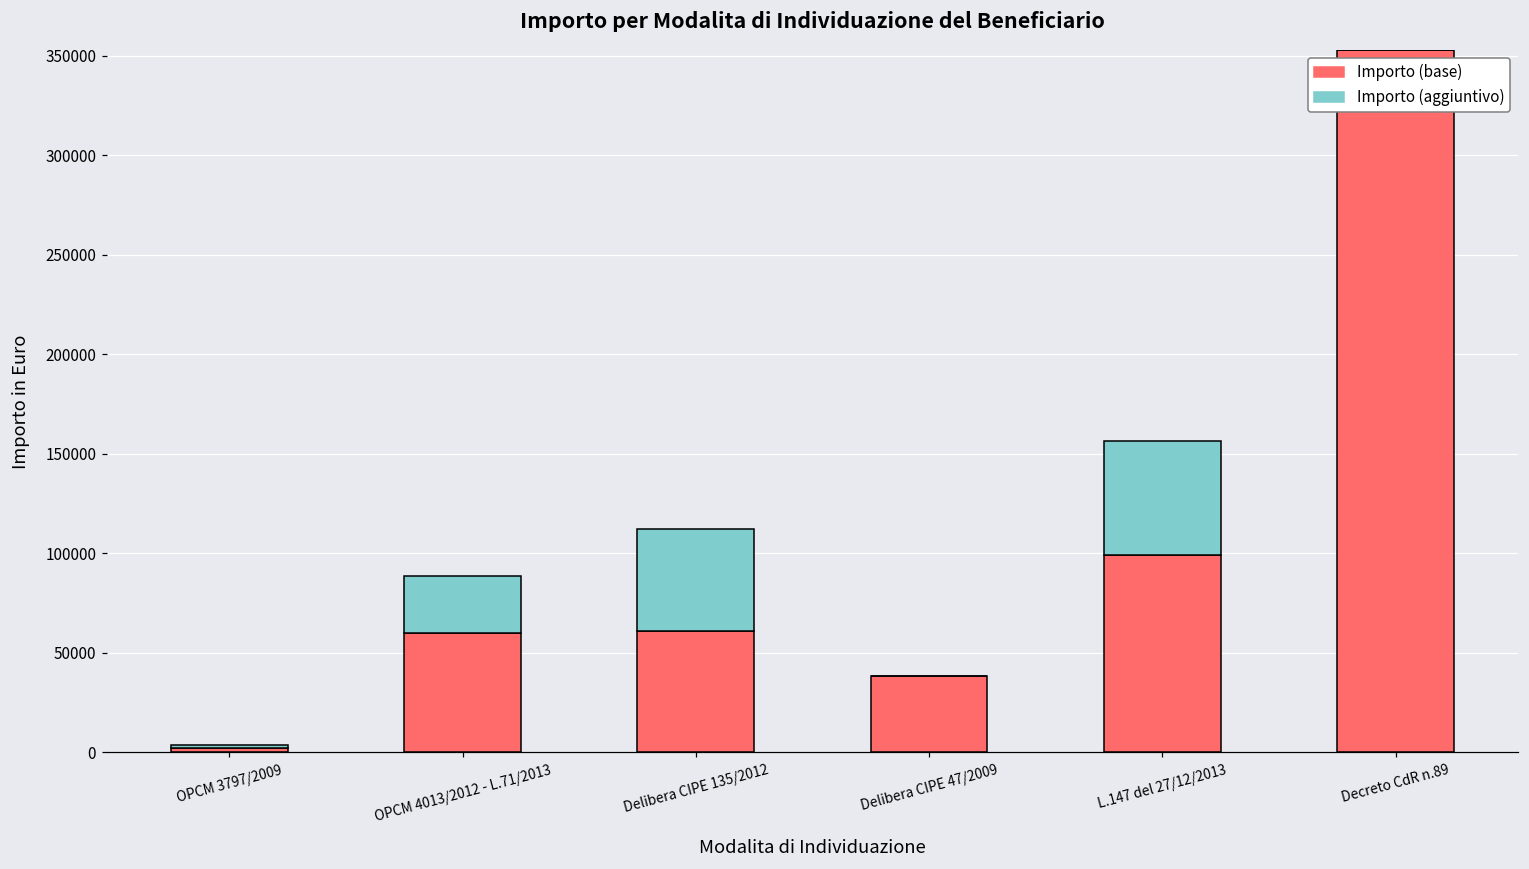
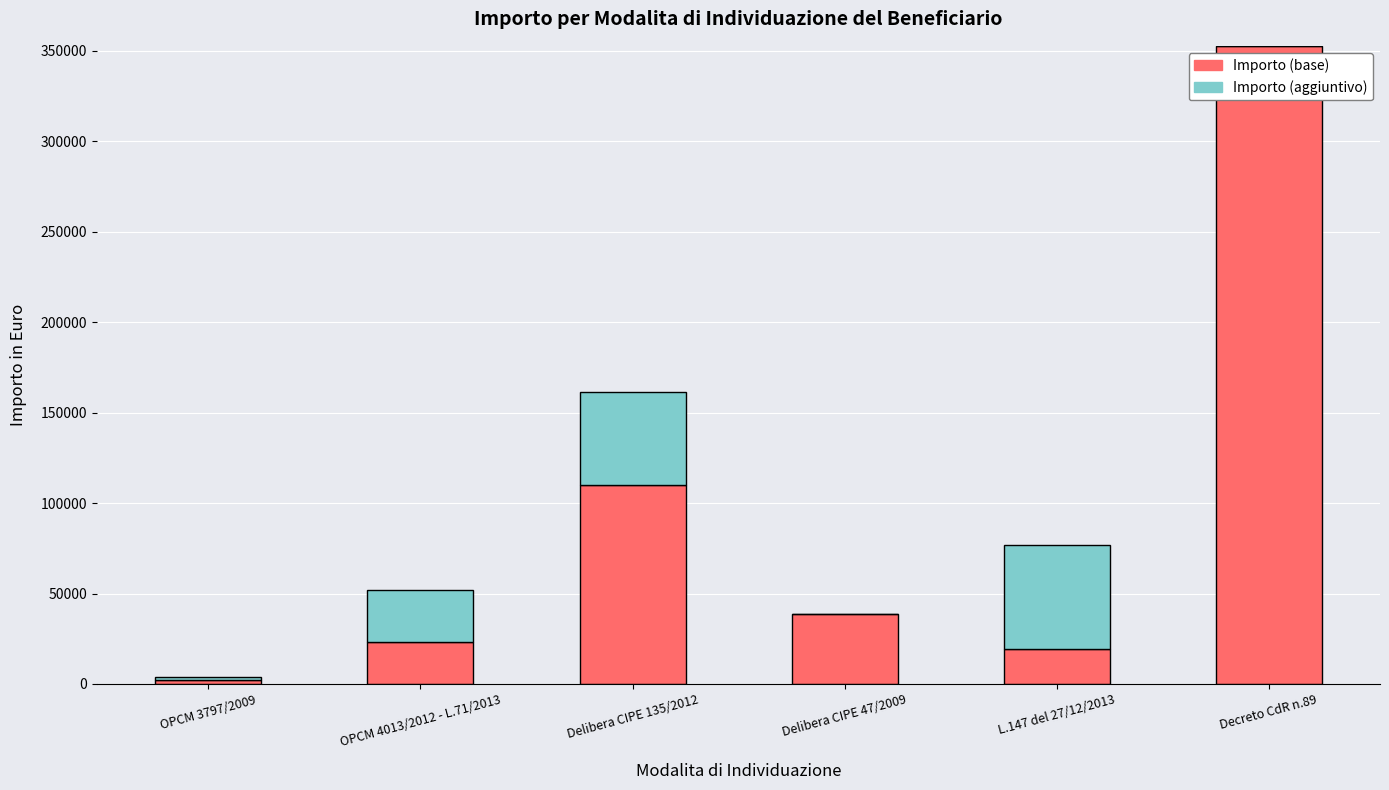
  {
    "Importo (base)": {
      "OPCM 3797/2009": 2000,
-     "OPCM 4013/2012 - L.71/2013": 60000,
-     "Delibera CIPE 135/2012": 61000,
+     "OPCM 4013/2012 - L.71/2013": 23000,
+     "Delibera CIPE 135/2012": 110000,
      "Delibera CIPE 47/2009": 38000,
-     "L.147 del 27/12/2013": 99000,
+     "L.147 del 27/12/2013": 19000,
      "Decreto CdR n.89": 353000
    },
    "Importo (aggiuntivo)": {
      "OPCM 3797/2009": 1000,
      "OPCM 4013/2012 - L.71/2013": 29000,
      "Delibera CIPE 135/2012": 51000,
      "Delibera CIPE 47/2009": 0,
      "L.147 del 27/12/2013": 57000,
      "Decreto CdR n.89": 0
    }
  }
